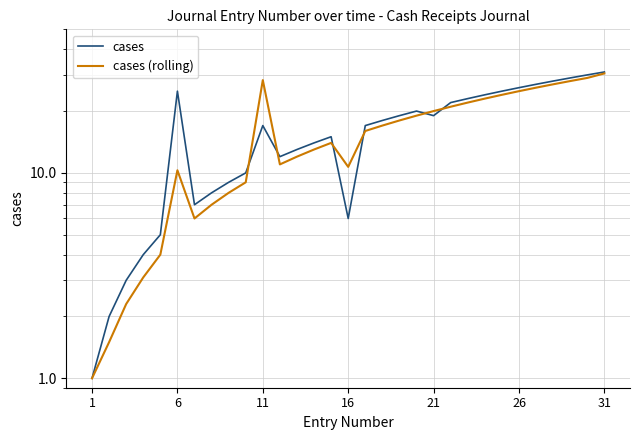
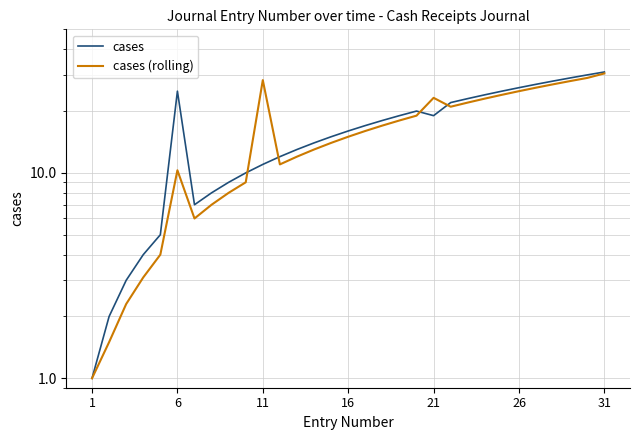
  {
    "cases": {
      "6": 25,
-     "11": 17,
-     "16": 6,
+     "11": 11,
+     "16": 16,
      "21": 19,
      "26": 26
    },
    "cases (rolling)": {
      "6": 10,
      "11": 28,
-     "16": 11,
-     "21": 20,
+     "16": 15,
+     "21": 23,
      "26": 25
    }
  }
